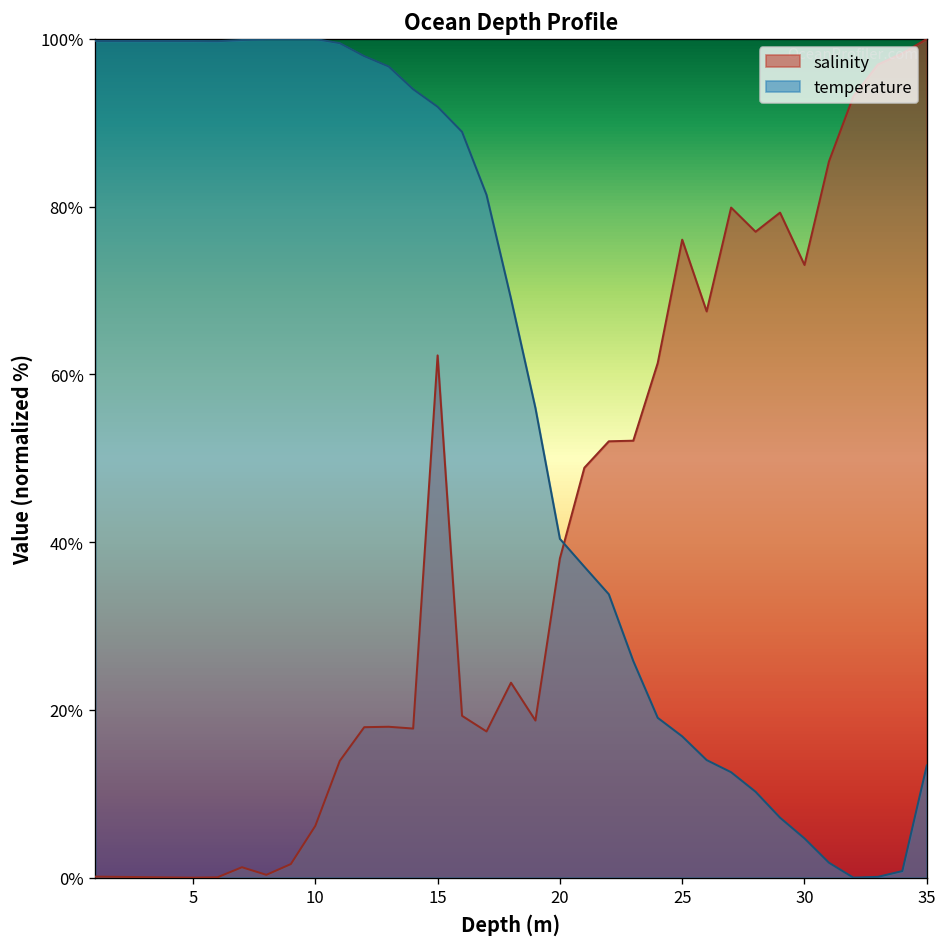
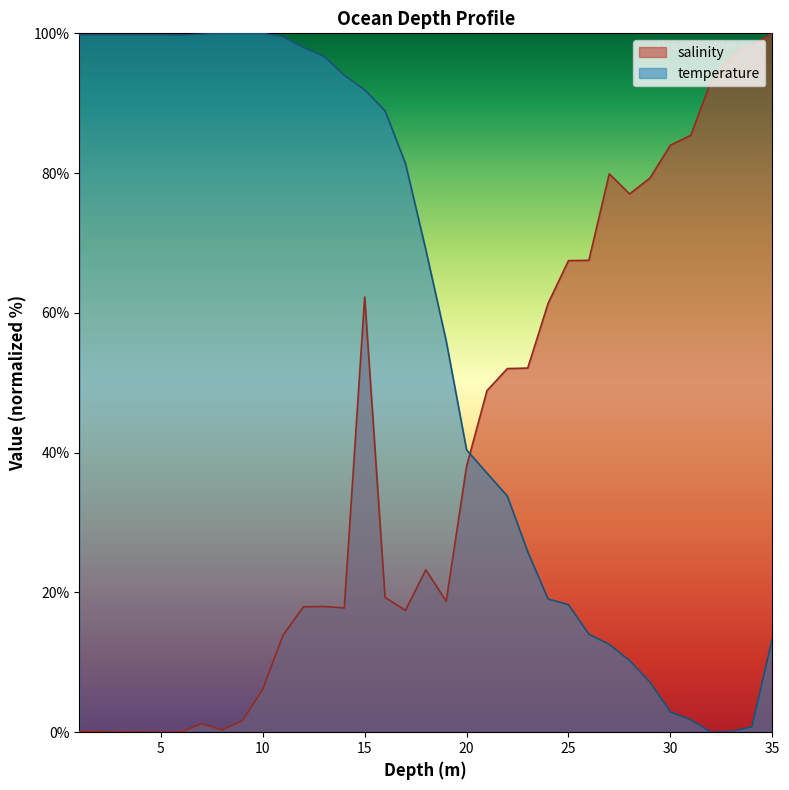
  {
    "salinity": {
      "5": "0%",
      "10": "6%",
      "15": "62%",
      "20": "38%",
-     "25": "76%",
-     "30": "73%",
+     "25": "67%",
+     "30": "84%",
      "35": "100%"
    },
    "temperature": {
      "5": "100%",
      "10": "100%",
      "15": "92%",
      "20": "40%",
-     "25": "17%",
-     "30": "5%",
+     "25": "18%",
+     "30": "3%",
      "35": "13%"
    }
  }
